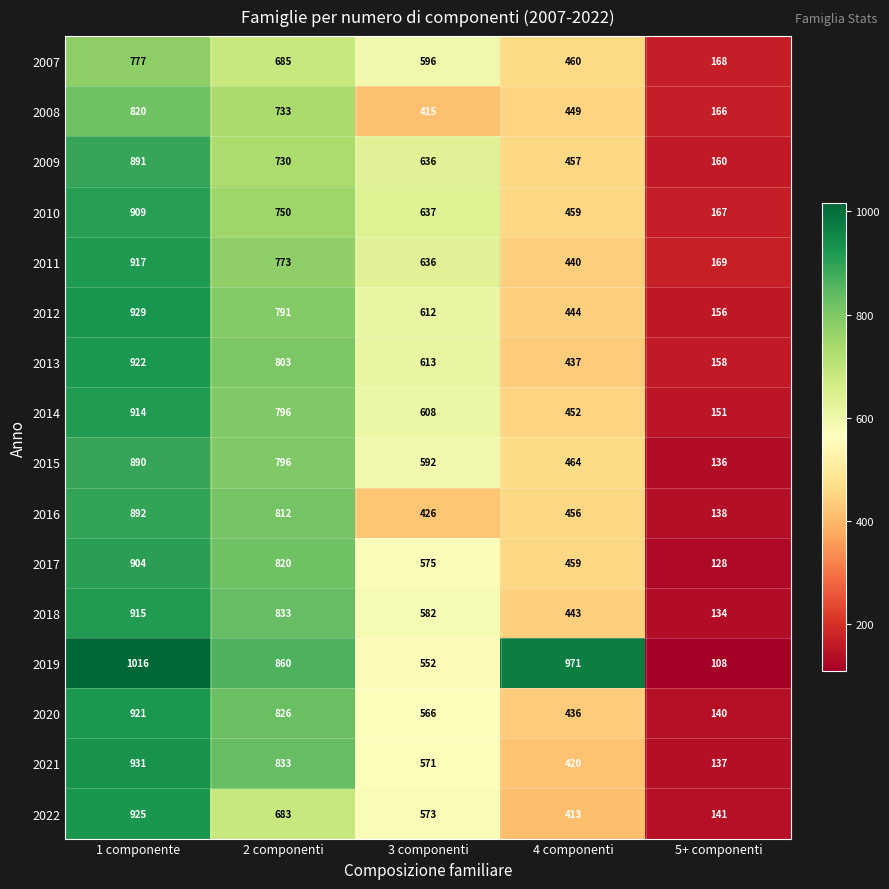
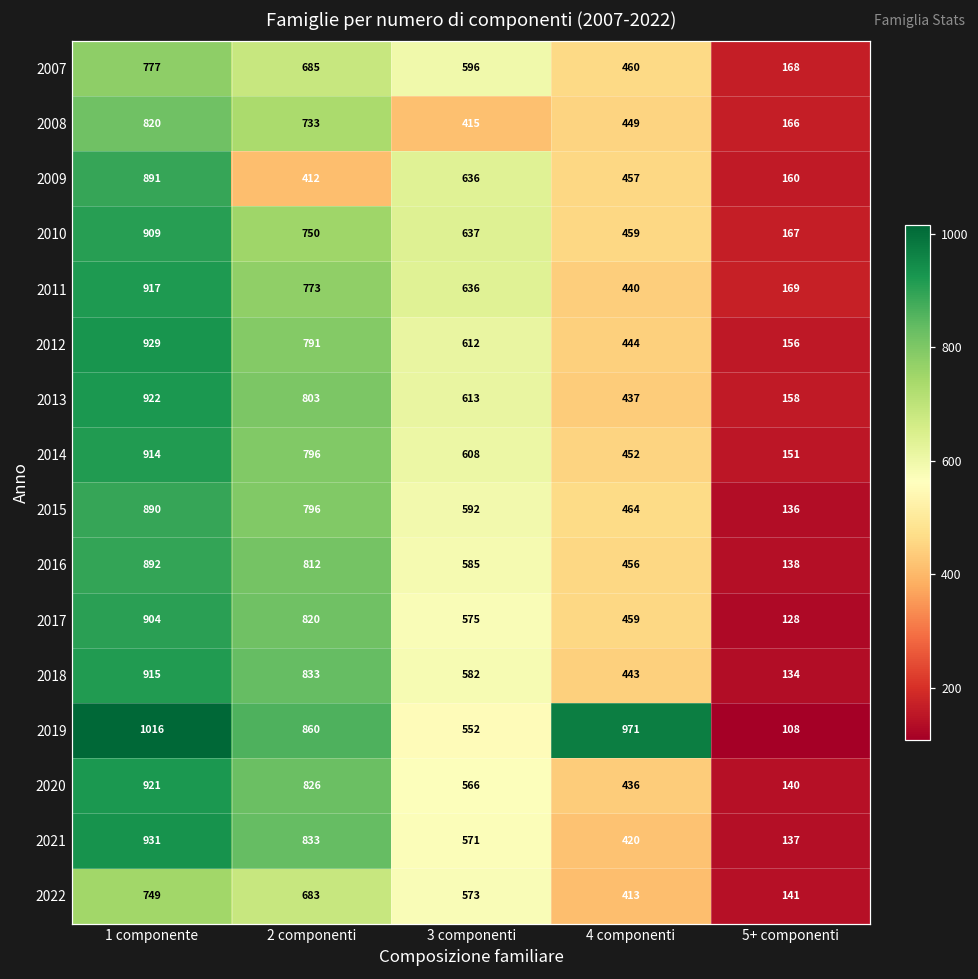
  {
    "2007": {
      "1 componente": 777,
      "2 componenti": 685,
      "3 componenti": 596,
      "4 componenti": 460,
      "5+ componenti": 168
    },
    "2008": {
      "1 componente": 820,
      "2 componenti": 733,
      "3 componenti": 415,
      "4 componenti": 449,
      "5+ componenti": 166
    },
    "2009": {
      "1 componente": 891,
-     "2 componenti": 730,
+     "2 componenti": 412,
      "3 componenti": 636,
      "4 componenti": 457,
      "5+ componenti": 160
    },
    "2010": {
      "1 componente": 909,
      "2 componenti": 750,
      "3 componenti": 637,
      "4 componenti": 459,
      "5+ componenti": 167
    },
    "2011": {
      "1 componente": 917,
      "2 componenti": 773,
      "3 componenti": 636,
      "4 componenti": 440,
      "5+ componenti": 169
    },
    "2012": {
      "1 componente": 929,
      "2 componenti": 791,
      "3 componenti": 612,
      "4 componenti": 444,
      "5+ componenti": 156
    },
    "2013": {
      "1 componente": 922,
      "2 componenti": 803,
      "3 componenti": 613,
      "4 componenti": 437,
      "5+ componenti": 158
    },
    "2014": {
      "1 componente": 914,
      "2 componenti": 796,
      "3 componenti": 608,
      "4 componenti": 452,
      "5+ componenti": 151
    },
    "2015": {
      "1 componente": 890,
      "2 componenti": 796,
      "3 componenti": 592,
      "4 componenti": 464,
      "5+ componenti": 136
    },
    "2016": {
      "1 componente": 892,
      "2 componenti": 812,
-     "3 componenti": 426,
+     "3 componenti": 585,
      "4 componenti": 456,
      "5+ componenti": 138
    },
    "2017": {
      "1 componente": 904,
      "2 componenti": 820,
      "3 componenti": 575,
      "4 componenti": 459,
      "5+ componenti": 128
    },
    "2018": {
      "1 componente": 915,
      "2 componenti": 833,
      "3 componenti": 582,
      "4 componenti": 443,
      "5+ componenti": 134
    },
    "2019": {
      "1 componente": 1016,
      "2 componenti": 860,
      "3 componenti": 552,
      "4 componenti": 971,
      "5+ componenti": 108
    },
    "2020": {
      "1 componente": 921,
      "2 componenti": 826,
      "3 componenti": 566,
      "4 componenti": 436,
      "5+ componenti": 140
    },
    "2021": {
      "1 componente": 931,
      "2 componenti": 833,
      "3 componenti": 571,
      "4 componenti": 420,
      "5+ componenti": 137
    },
    "2022": {
-     "1 componente": 925,
+     "1 componente": 749,
      "2 componenti": 683,
      "3 componenti": 573,
      "4 componenti": 413,
      "5+ componenti": 141
    }
  }
